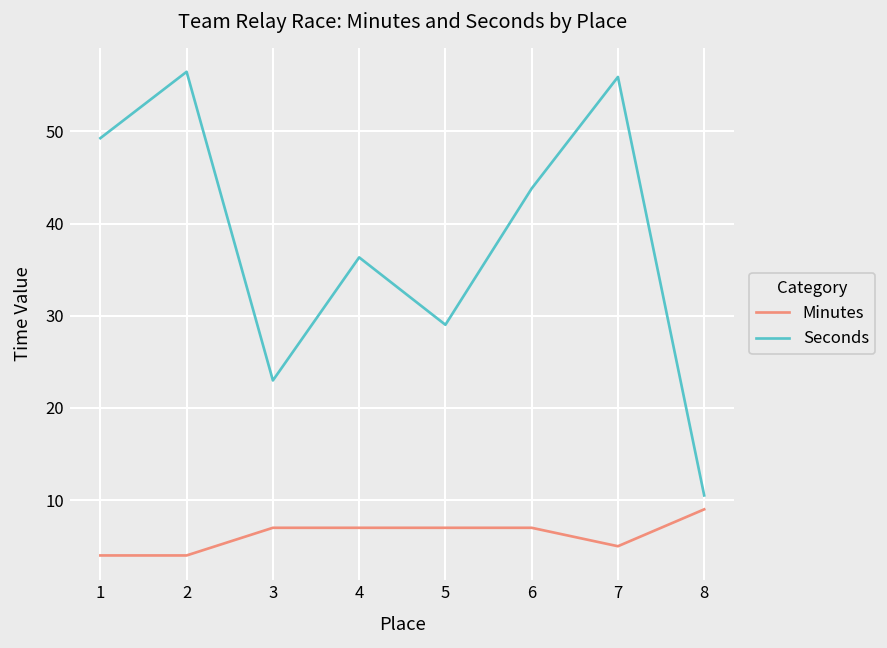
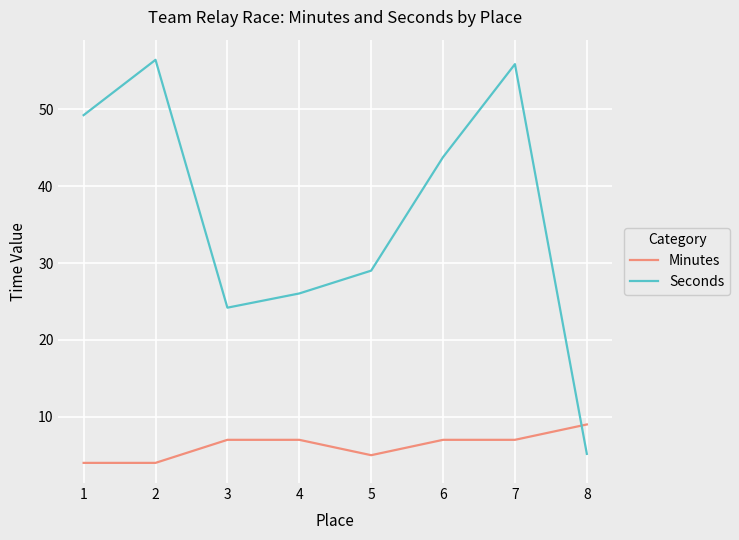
  {
    "Minutes": {
      "1": 4,
      "2": 4,
      "3": 7,
      "4": 7,
-     "5": 7,
+     "5": 5,
      "6": 7,
-     "7": 5,
+     "7": 7,
      "8": 9
    },
    "Seconds": {
      "1": 49,
      "2": 56,
-     "3": 23,
-     "4": 36,
+     "3": 24,
+     "4": 26,
      "5": 29,
      "6": 44,
      "7": 56,
-     "8": 11
+     "8": 5
    }
  }
